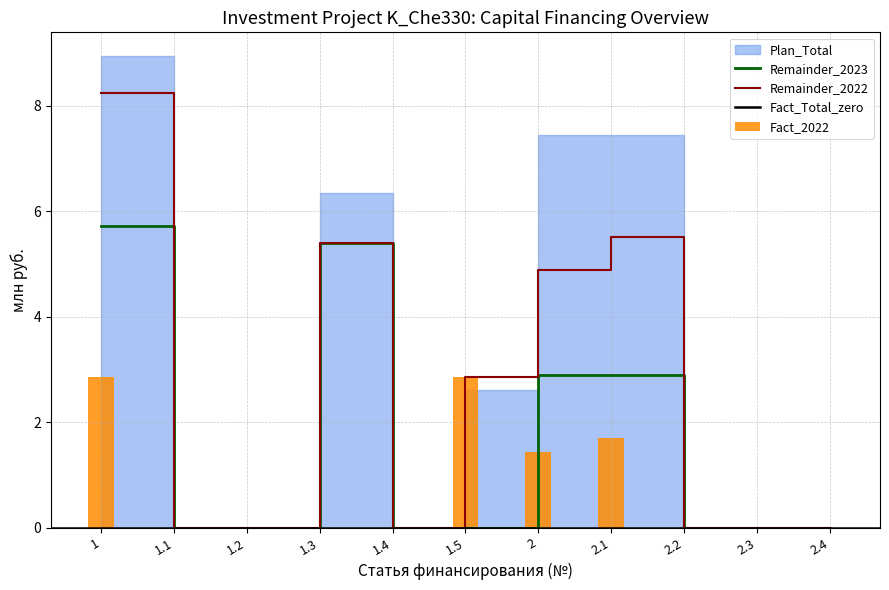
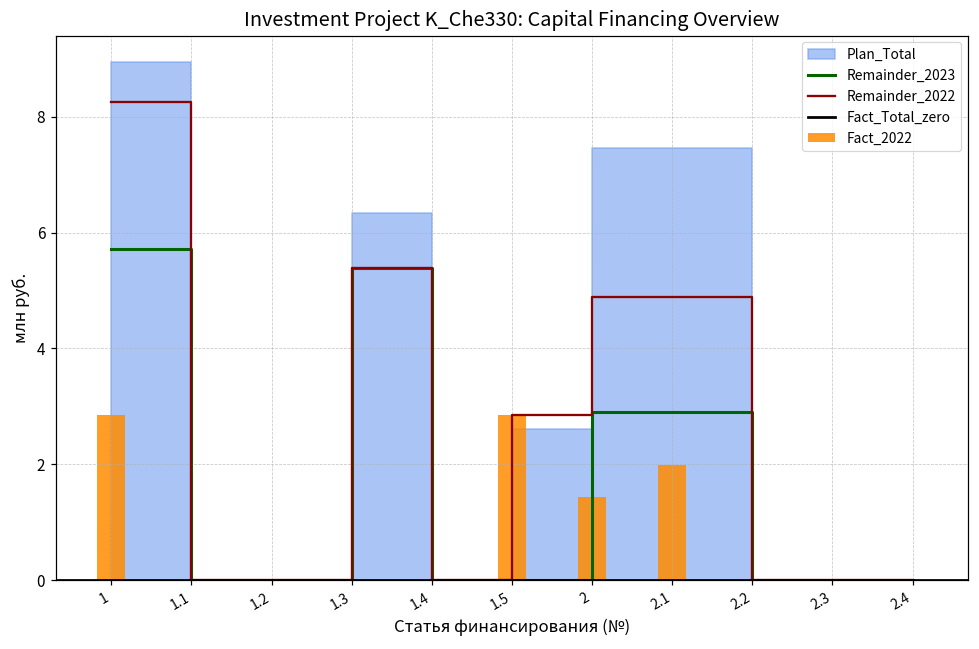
  {
    "Remainder_2023": {
      "1": 5.7,
      "2": 2.9,
      "2.1": 2.9
    },
    "Fact_2022": {
      "1": 2.9,
      "1.1": 0.0,
      "1.2": 0.0,
      "1.3": 0.0,
      "1.4": 0.0,
      "1.5": 2.9,
      "2": 1.4,
-     "2.1": 1.7,
+     "2.1": 2.0,
      "2.2": 0.0,
      "2.3": 0.0,
      "2.4": 0.0
    },
    "Remainder_2022": {
      "1": 8.2,
      "1.5": 2.9,
      "2": 4.9,
-     "2.1": 5.5
+     "2.1": 4.9
    }
  }
